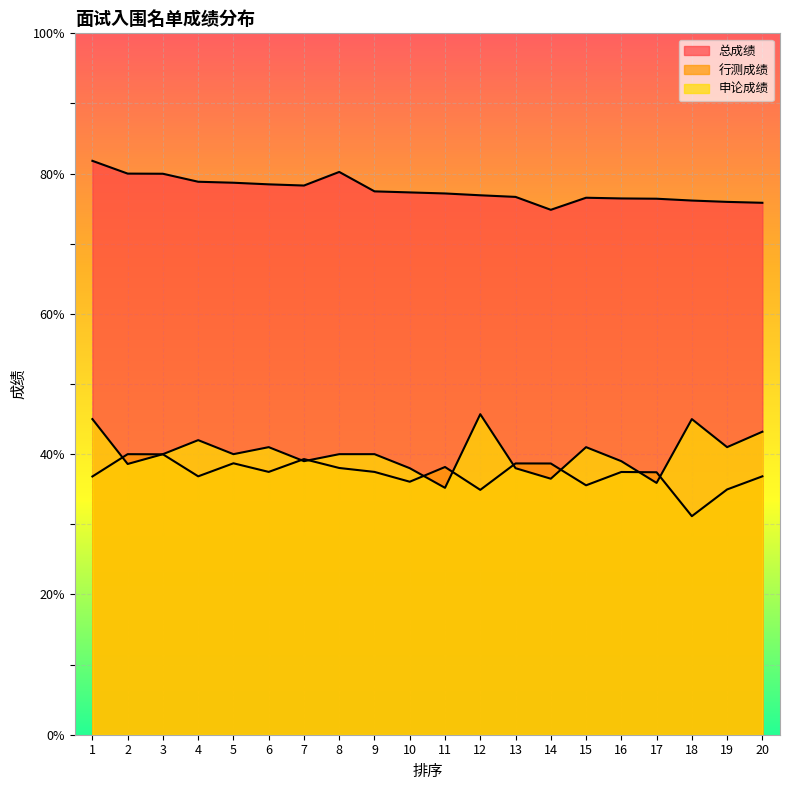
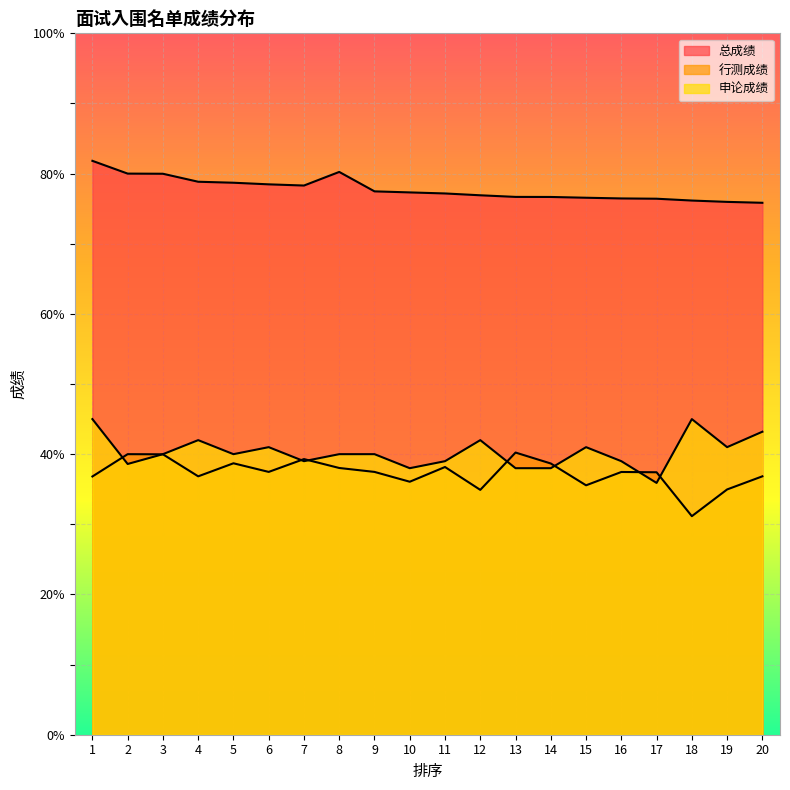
  {
    "总成绩": {
      "1": "82%",
      "2": "80%",
      "3": "80%",
      "4": "79%",
      "5": "79%",
      "6": "78%",
      "7": "78%",
      "8": "80%",
      "9": "77%",
      "10": "77%",
      "11": "77%",
      "12": "77%",
      "13": "77%",
-     "14": "75%",
+     "14": "77%",
      "15": "77%",
      "16": "76%",
      "17": "76%",
      "18": "76%",
      "19": "76%",
      "20": "76%"
    },
    "行测成绩": {
      "1": "37%",
      "2": "40%",
      "4": "37%",
      "5": "39%",
      "6": "37%",
      "8": "38%",
      "9": "37%",
      "10": "36%",
      "11": "38%",
      "12": "35%",
-     "13": "39%",
+     "13": "40%",
      "14": "39%",
      "15": "36%",
      "16": "37%",
      "17": "37%",
      "18": "31%",
      "19": "35%",
      "20": "37%"
    },
    "申论成绩": {
      "1": "45%",
      "2": "39%",
      "4": "42%",
      "5": "40%",
      "6": "41%",
      "8": "40%",
      "9": "40%",
      "10": "38%",
-     "11": "35%",
-     "12": "46%",
+     "11": "39%",
+     "12": "42%",
      "13": "38%",
-     "14": "37%",
+     "14": "38%",
      "15": "41%",
      "16": "39%",
      "17": "36%",
      "18": "45%",
      "19": "41%",
      "20": "43%"
    }
  }
